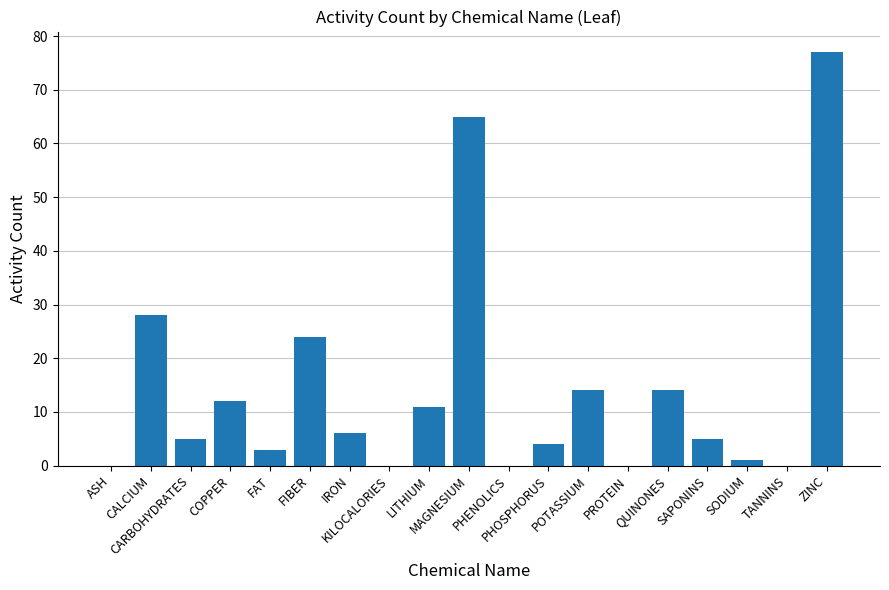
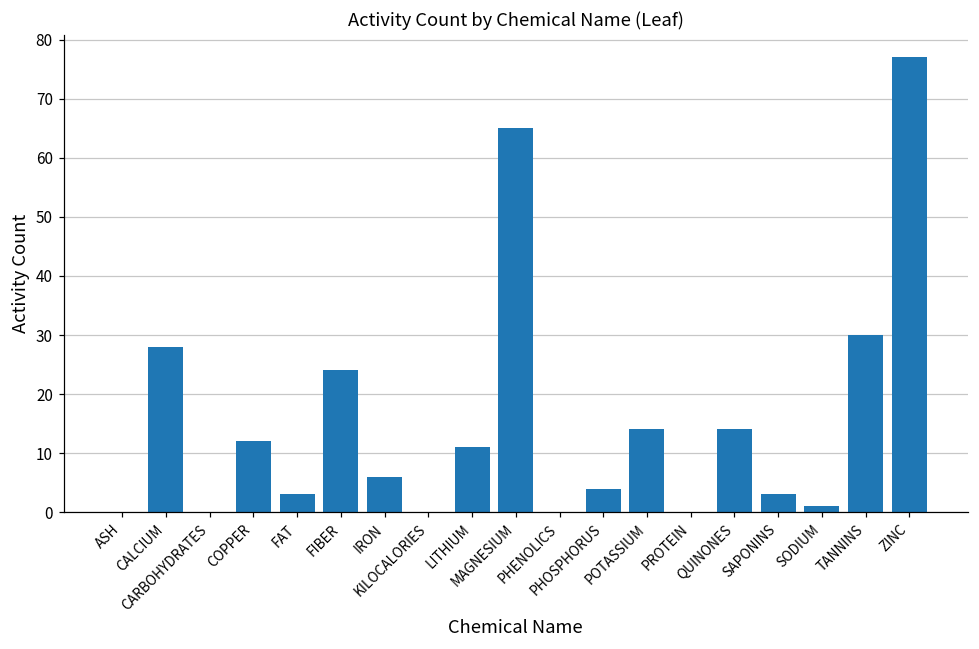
  {
    "ASH": 0,
    "CALCIUM": 28,
-   "CARBOHYDRATES": 5,
+   "CARBOHYDRATES": 0,
    "COPPER": 12,
    "FAT": 3,
    "FIBER": 24,
    "IRON": 6,
    "KILOCALORIES": 0,
    "LITHIUM": 11,
    "MAGNESIUM": 65,
    "PHENOLICS": 0,
    "PHOSPHORUS": 4,
    "POTASSIUM": 14,
    "PROTEIN": 0,
    "QUINONES": 14,
-   "SAPONINS": 5,
+   "SAPONINS": 3,
    "SODIUM": 1,
-   "TANNINS": 0,
+   "TANNINS": 30,
    "ZINC": 77
  }
